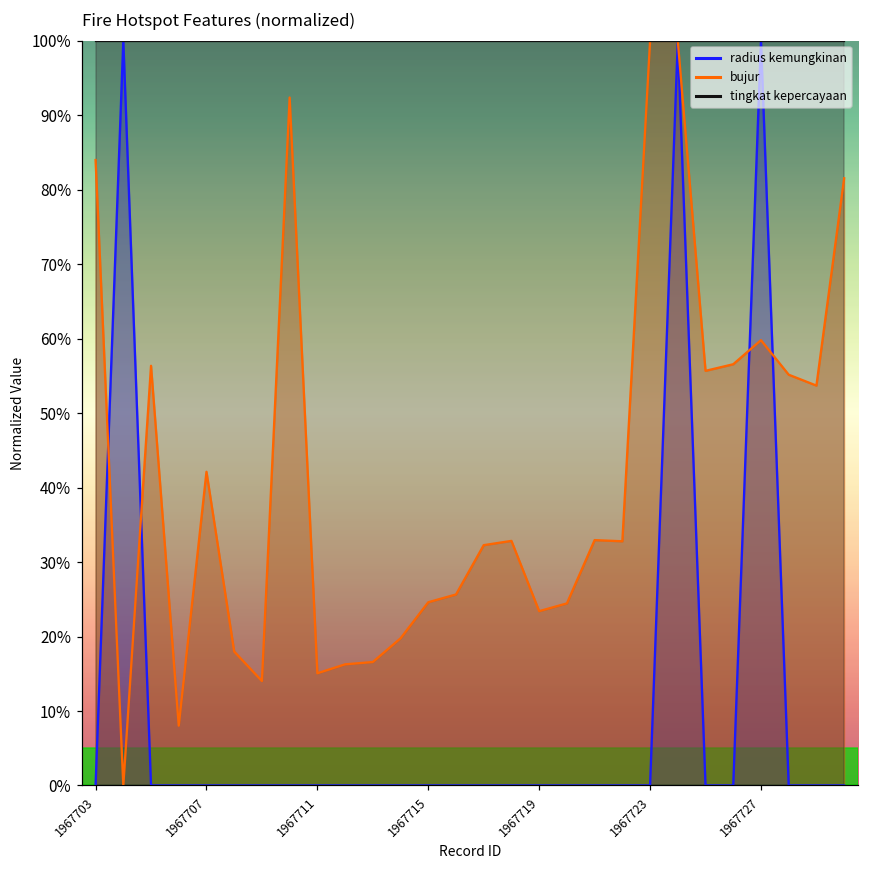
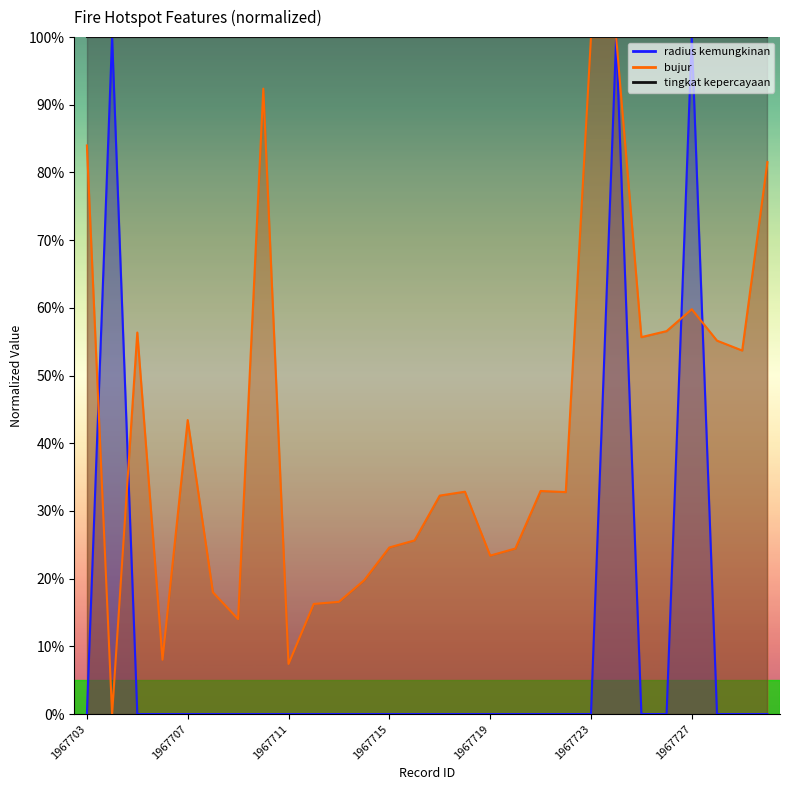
  {
    "bujur": {
      "1967703": "84%",
-     "1967707": "42%",
-     "1967711": "15%",
+     "1967707": "43%",
+     "1967711": "7%",
      "1967715": "25%",
      "1967719": "23%",
      "1967727": "60%"
    }
  }
